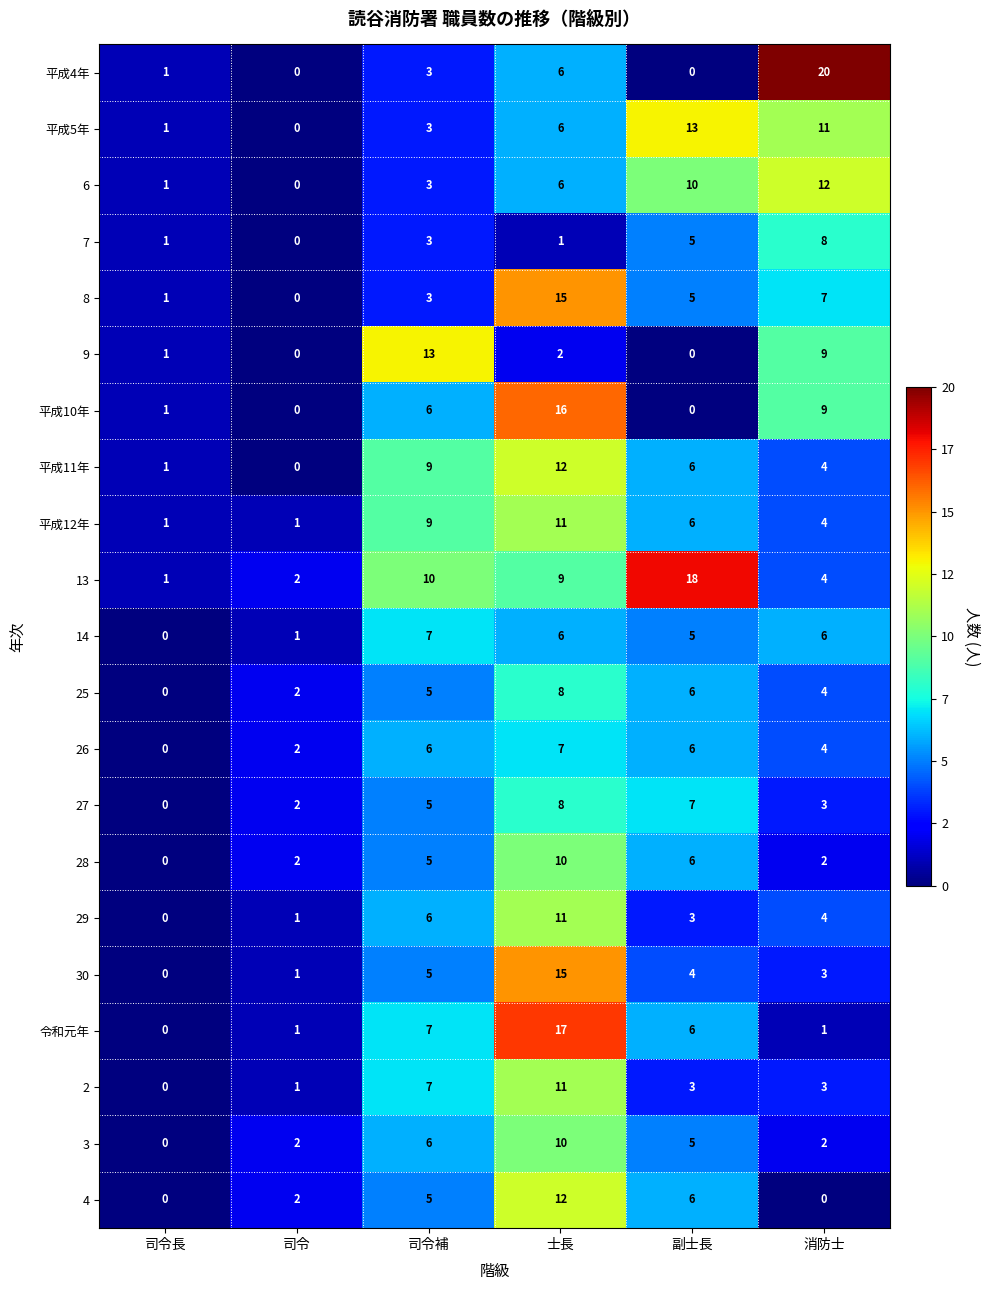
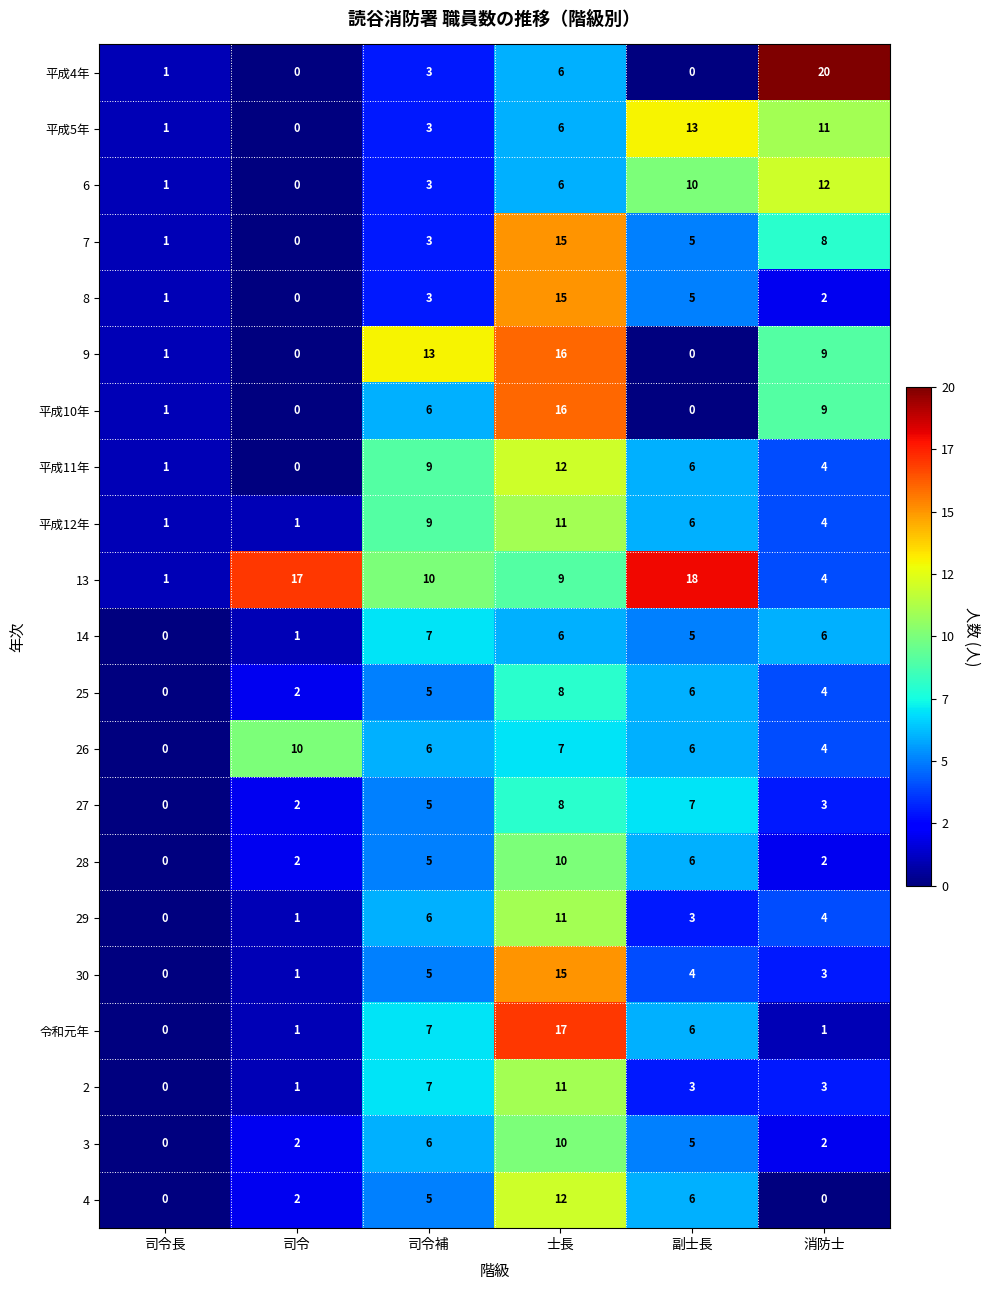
  {
    "平成4年": {
      "司令長": 1,
      "司令": 0,
      "司令補": 3,
      "士長": 6,
      "副士長": 0,
      "消防士": 20
    },
    "平成5年": {
      "司令長": 1,
      "司令": 0,
      "司令補": 3,
      "士長": 6,
      "副士長": 13,
      "消防士": 11
    },
    "6": {
      "司令長": 1,
      "司令": 0,
      "司令補": 3,
      "士長": 6,
      "副士長": 10,
      "消防士": 12
    },
    "7": {
      "司令長": 1,
      "司令": 0,
      "司令補": 3,
-     "士長": 1,
+     "士長": 15,
      "副士長": 5,
      "消防士": 8
    },
    "8": {
      "司令長": 1,
      "司令": 0,
      "司令補": 3,
      "士長": 15,
      "副士長": 5,
-     "消防士": 7
+     "消防士": 2
    },
    "9": {
      "司令長": 1,
      "司令": 0,
      "司令補": 13,
-     "士長": 2,
+     "士長": 16,
      "副士長": 0,
      "消防士": 9
    },
    "平成10年": {
      "司令長": 1,
      "司令": 0,
      "司令補": 6,
      "士長": 16,
      "副士長": 0,
      "消防士": 9
    },
    "平成11年": {
      "司令長": 1,
      "司令": 0,
      "司令補": 9,
      "士長": 12,
      "副士長": 6,
      "消防士": 4
    },
    "平成12年": {
      "司令長": 1,
      "司令": 1,
      "司令補": 9,
      "士長": 11,
      "副士長": 6,
      "消防士": 4
    },
    "13": {
      "司令長": 1,
-     "司令": 2,
+     "司令": 17,
      "司令補": 10,
      "士長": 9,
      "副士長": 18,
      "消防士": 4
    },
    "14": {
      "司令長": 0,
      "司令": 1,
      "司令補": 7,
      "士長": 6,
      "副士長": 5,
      "消防士": 6
    },
    "25": {
      "司令長": 0,
      "司令": 2,
      "司令補": 5,
      "士長": 8,
      "副士長": 6,
      "消防士": 4
    },
    "26": {
      "司令長": 0,
-     "司令": 2,
+     "司令": 10,
      "司令補": 6,
      "士長": 7,
      "副士長": 6,
      "消防士": 4
    },
    "27": {
      "司令長": 0,
      "司令": 2,
      "司令補": 5,
      "士長": 8,
      "副士長": 7,
      "消防士": 3
    },
    "28": {
      "司令長": 0,
      "司令": 2,
      "司令補": 5,
      "士長": 10,
      "副士長": 6,
      "消防士": 2
    },
    "29": {
      "司令長": 0,
      "司令": 1,
      "司令補": 6,
      "士長": 11,
      "副士長": 3,
      "消防士": 4
    },
    "30": {
      "司令長": 0,
      "司令": 1,
      "司令補": 5,
      "士長": 15,
      "副士長": 4,
      "消防士": 3
    },
    "令和元年": {
      "司令長": 0,
      "司令": 1,
      "司令補": 7,
      "士長": 17,
      "副士長": 6,
      "消防士": 1
    },
    "2": {
      "司令長": 0,
      "司令": 1,
      "司令補": 7,
      "士長": 11,
      "副士長": 3,
      "消防士": 3
    },
    "3": {
      "司令長": 0,
      "司令": 2,
      "司令補": 6,
      "士長": 10,
      "副士長": 5,
      "消防士": 2
    },
    "4": {
      "司令長": 0,
      "司令": 2,
      "司令補": 5,
      "士長": 12,
      "副士長": 6,
      "消防士": 0
    }
  }
